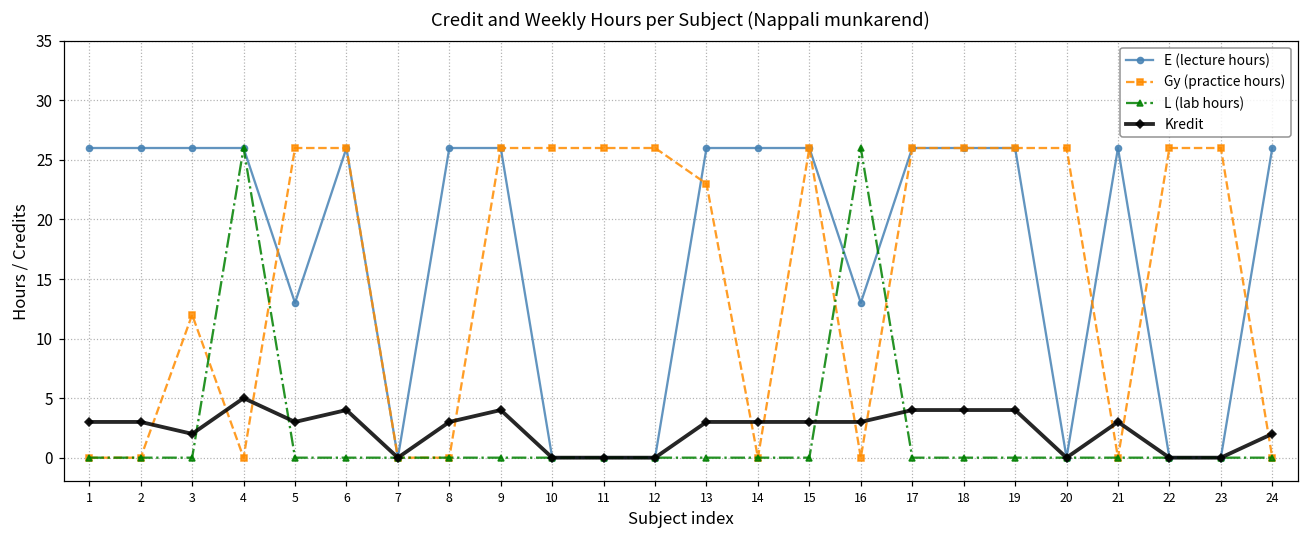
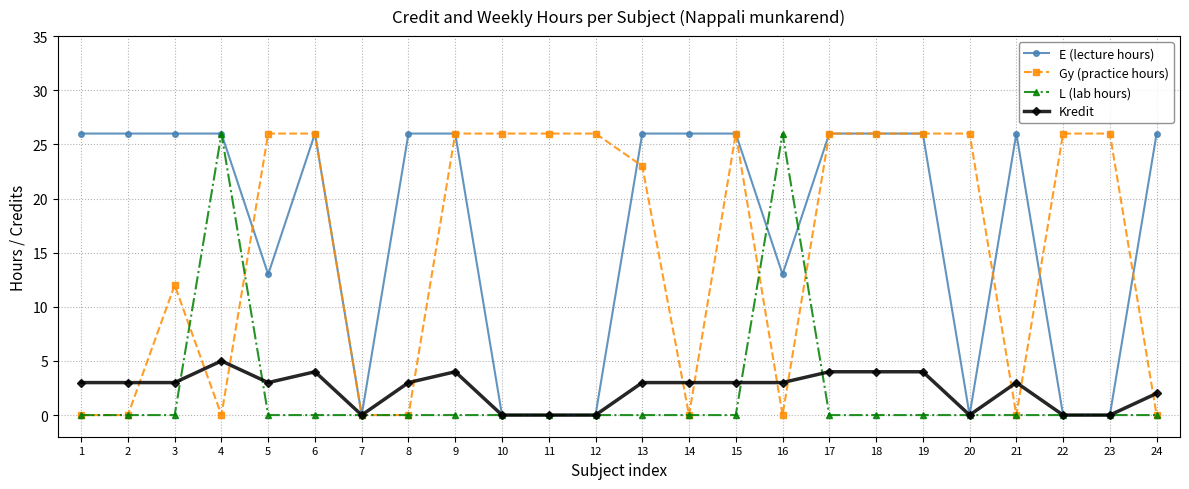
  {
    "E (lecture hours)": {
      "1": 26,
      "2": 26,
      "3": 26,
      "5": 13,
      "8": 26,
      "13": 26,
      "14": 26,
      "16": 13,
      "21": 26,
      "24": 26
    },
    "Gy (practice hours)": {
      "3": 12,
      "4": 0,
      "5": 26,
      "10": 26,
      "11": 26,
      "12": 26,
      "13": 23,
      "16": 0,
      "20": 26,
      "22": 26,
      "23": 26
    },
    "L (lab hours)": {
      "3": 0,
      "5": 0,
      "6": 0,
      "9": 0,
      "13": 0,
      "15": 0,
      "16": 26,
      "17": 0,
      "18": 0,
      "19": 0
    },
    "Kredit": {
      "1": 3,
      "2": 3,
-     "3": 2,
+     "3": 3,
      "4": 5,
      "5": 3,
      "6": 4,
      "8": 3,
      "9": 4,
      "13": 3,
      "14": 3,
      "15": 3,
      "16": 3,
      "17": 4,
      "18": 4,
      "19": 4,
      "21": 3,
      "24": 2
    }
  }
